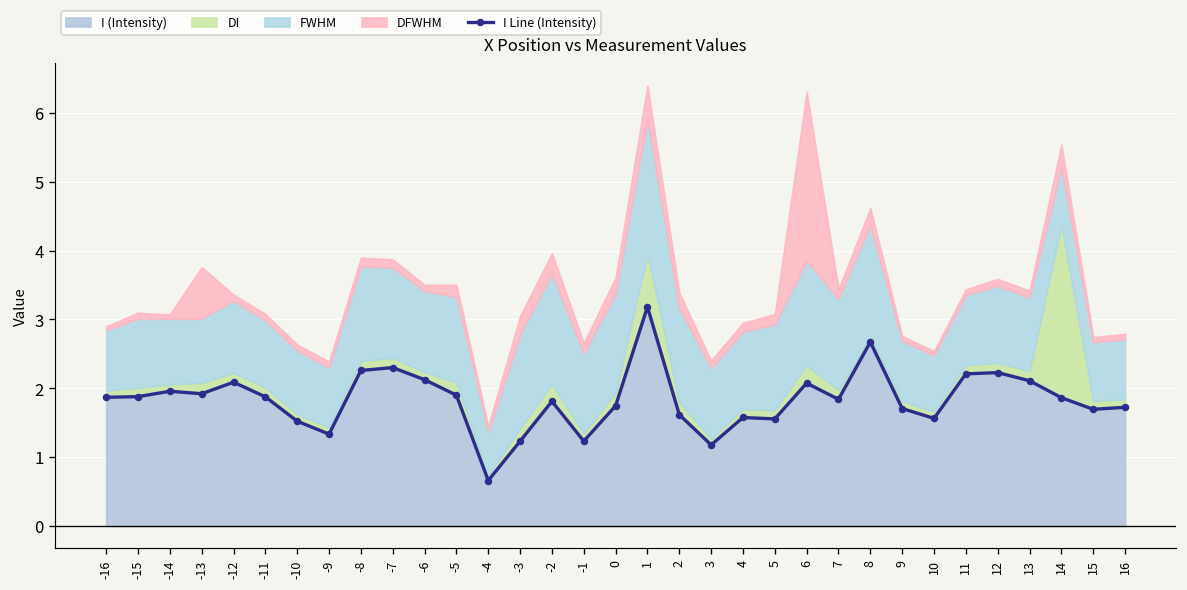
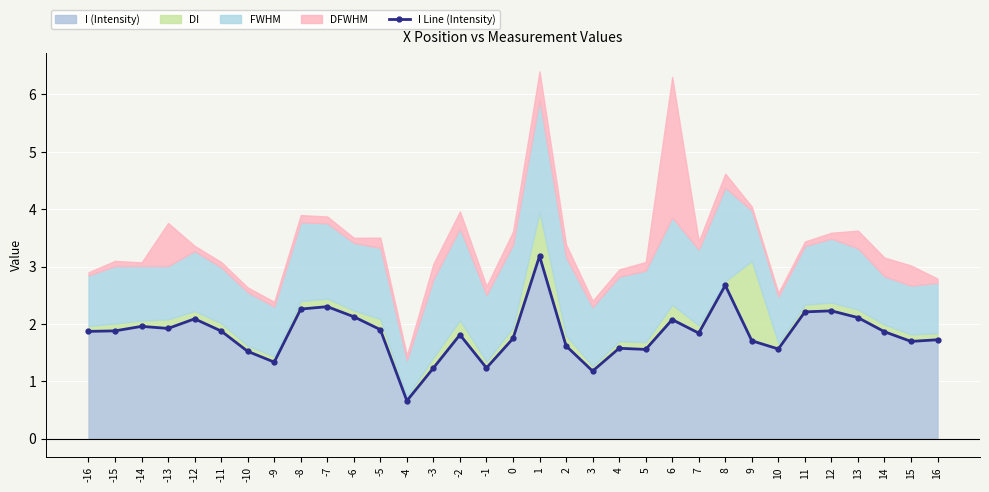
  {
    "DI": {
      "-16": 0.1,
      "-15": 0.1,
      "-14": 0.1,
      "-13": 0.2,
      "-12": 0.1,
      "-11": 0.1,
      "-10": 0.1,
      "-9": 0.1,
      "-8": 0.1,
      "-7": 0.1,
      "-6": 0.1,
      "-5": 0.2,
      "-4": 0.1,
      "-3": 0.2,
      "-2": 0.3,
      "-1": 0.1,
      "0": 0.2,
      "1": 0.8,
      "2": 0.2,
      "3": 0.1,
      "4": 0.1,
      "5": 0.1,
      "6": 0.3,
      "7": 0.1,
      "8": 0.1,
-     "9": 0.1,
+     "9": 1.4,
      "10": 0.1,
      "11": 0.1,
      "12": 0.1,
      "13": 0.1,
-     "14": 2.5,
+     "14": 0.1,
      "15": 0.1,
      "16": 0.1
    },
    "DFWHM": {
      "-16": 0.1,
      "-15": 0.1,
      "-14": 0.1,
      "-13": 0.8,
      "-12": 0.1,
      "-11": 0.1,
      "-10": 0.1,
      "-9": 0.1,
      "-8": 0.1,
      "-7": 0.1,
      "-6": 0.1,
      "-5": 0.2,
      "-4": 0.1,
      "-3": 0.3,
      "-2": 0.3,
      "-1": 0.2,
      "0": 0.2,
      "1": 0.5,
      "2": 0.2,
      "3": 0.1,
      "4": 0.1,
      "5": 0.2,
      "6": 2.5,
      "7": 0.1,
      "8": 0.2,
      "9": 0.1,
      "10": 0.1,
      "11": 0.1,
      "12": 0.1,
-     "13": 0.1,
+     "13": 0.3,
      "14": 0.3,
-     "15": 0.1,
+     "15": 0.4,
      "16": 0.1
    }
  }
